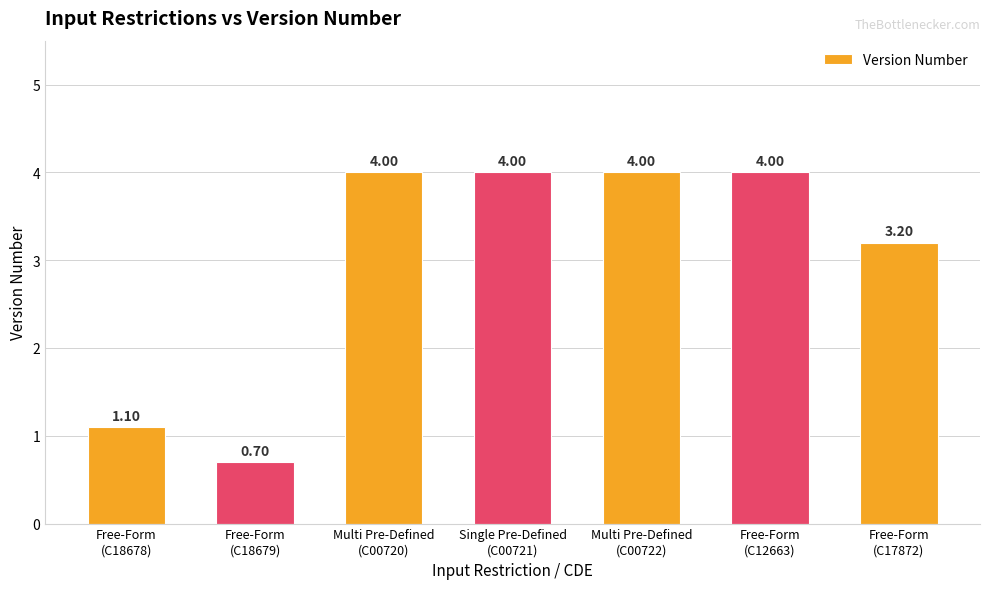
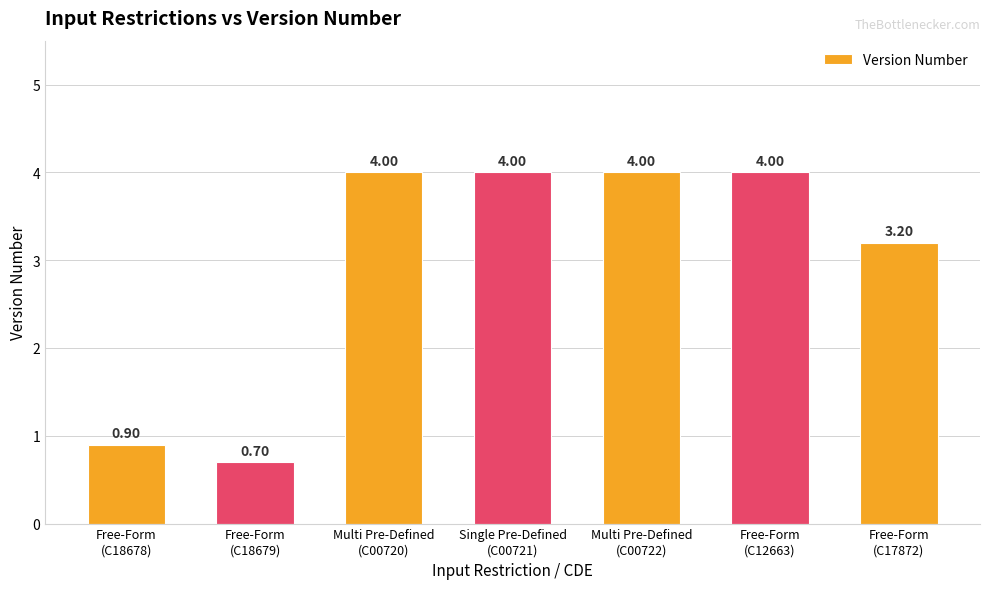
  {
-   "Free-Form (C18678)": 1.10,
+   "Free-Form (C18678)": 0.90,
    "Free-Form (C18679)": 0.70,
    "Multi Pre-Defined (C00720)": 4.00,
    "Single Pre-Defined (C00721)": 4.00,
    "Multi Pre-Defined (C00722)": 4.00,
    "Free-Form (C12663)": 4.00,
    "Free-Form (C17872)": 3.20
  }
